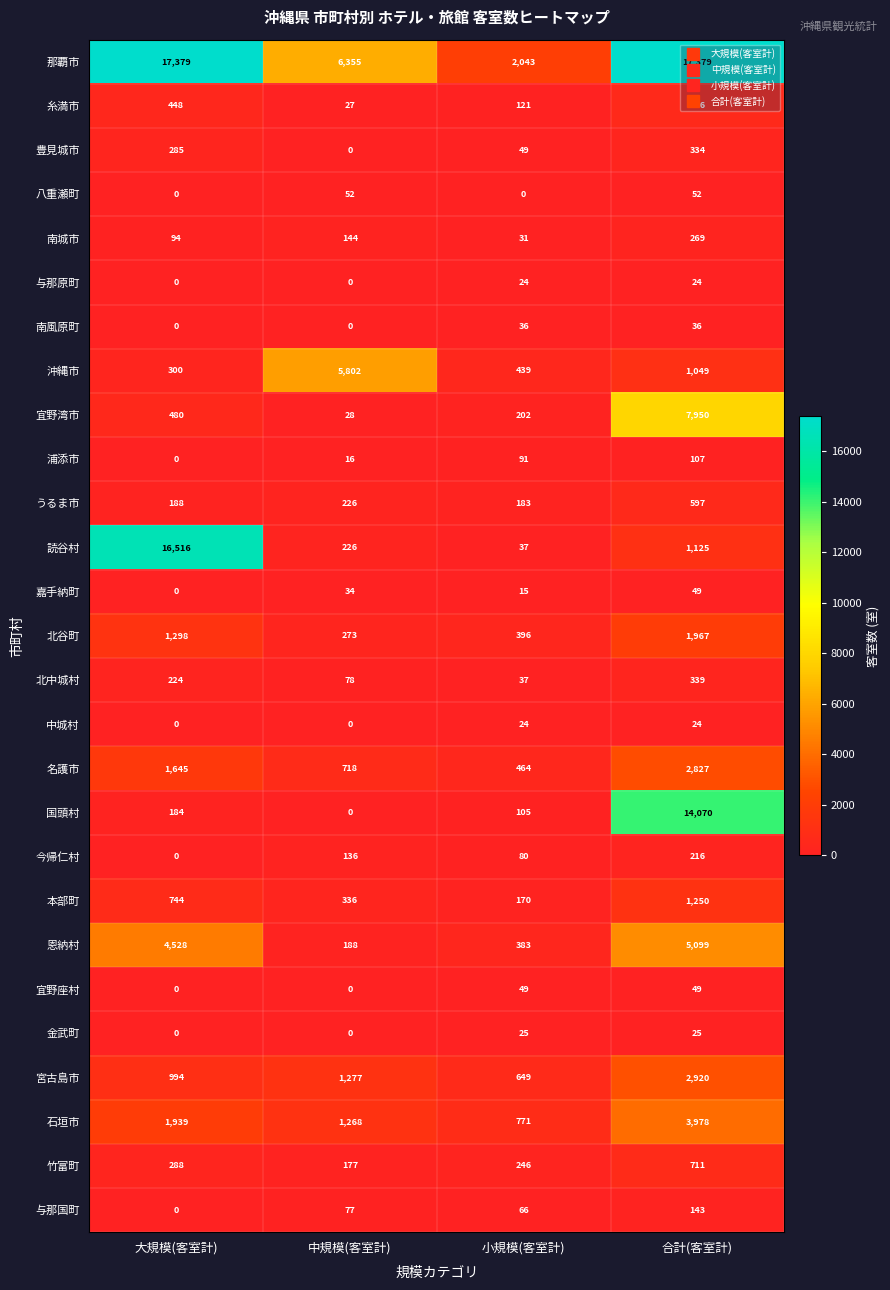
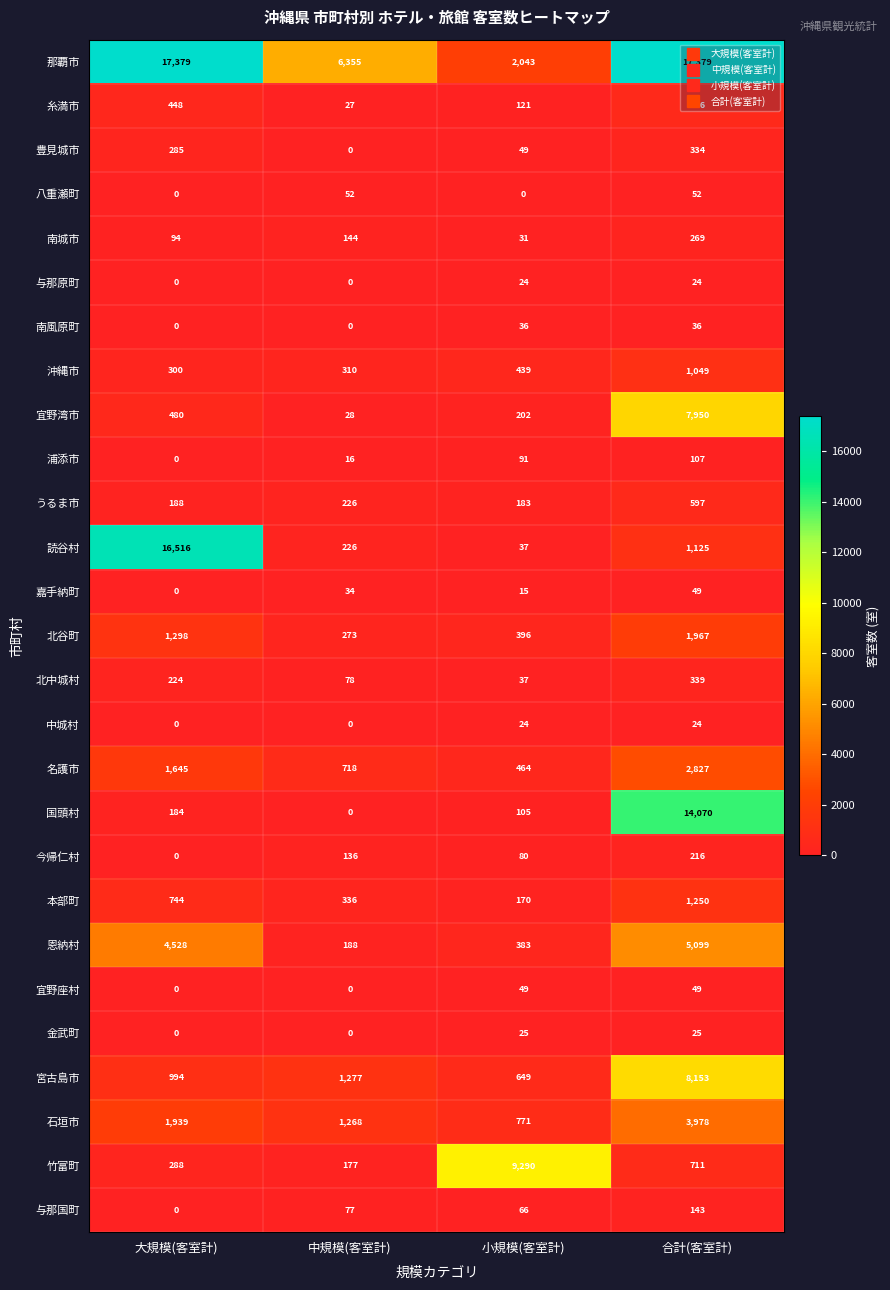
  {
    "那覇市": {
      "大規模(客室計)": "17,379",
      "中規模(客室計)": "6,355",
      "小規模(客室計)": "2,043"
    },
    "糸満市": {
      "大規模(客室計)": "448",
      "中規模(客室計)": "27",
      "小規模(客室計)": "121"
    },
    "豊見城市": {
      "大規模(客室計)": "285",
      "中規模(客室計)": "0",
      "小規模(客室計)": "49",
      "合計(客室計)": "334"
    },
    "八重瀬町": {
      "大規模(客室計)": "0",
      "中規模(客室計)": "52",
      "小規模(客室計)": "0",
      "合計(客室計)": "52"
    },
    "南城市": {
      "大規模(客室計)": "94",
      "中規模(客室計)": "144",
      "小規模(客室計)": "31",
      "合計(客室計)": "269"
    },
    "与那原町": {
      "大規模(客室計)": "0",
      "中規模(客室計)": "0",
      "小規模(客室計)": "24",
      "合計(客室計)": "24"
    },
    "南風原町": {
      "大規模(客室計)": "0",
      "中規模(客室計)": "0",
      "小規模(客室計)": "36",
      "合計(客室計)": "36"
    },
    "沖縄市": {
      "大規模(客室計)": "300",
-     "中規模(客室計)": "5,802",
+     "中規模(客室計)": "310",
      "小規模(客室計)": "439",
      "合計(客室計)": "1,049"
    },
    "宜野湾市": {
      "大規模(客室計)": "480",
      "中規模(客室計)": "28",
      "小規模(客室計)": "202",
      "合計(客室計)": "7,950"
    },
    "浦添市": {
      "大規模(客室計)": "0",
      "中規模(客室計)": "16",
      "小規模(客室計)": "91",
      "合計(客室計)": "107"
    },
    "うるま市": {
      "大規模(客室計)": "188",
      "中規模(客室計)": "226",
      "小規模(客室計)": "183",
      "合計(客室計)": "597"
    },
    "読谷村": {
      "大規模(客室計)": "16,516",
      "中規模(客室計)": "226",
      "小規模(客室計)": "37",
      "合計(客室計)": "1,125"
    },
    "嘉手納町": {
      "大規模(客室計)": "0",
      "中規模(客室計)": "34",
      "小規模(客室計)": "15",
      "合計(客室計)": "49"
    },
    "北谷町": {
      "大規模(客室計)": "1,298",
      "中規模(客室計)": "273",
      "小規模(客室計)": "396",
      "合計(客室計)": "1,967"
    },
    "北中城村": {
      "大規模(客室計)": "224",
      "中規模(客室計)": "78",
      "小規模(客室計)": "37",
      "合計(客室計)": "339"
    },
    "中城村": {
      "大規模(客室計)": "0",
      "中規模(客室計)": "0",
      "小規模(客室計)": "24",
      "合計(客室計)": "24"
    },
    "名護市": {
      "大規模(客室計)": "1,645",
      "中規模(客室計)": "718",
      "小規模(客室計)": "464",
      "合計(客室計)": "2,827"
    },
    "国頭村": {
      "大規模(客室計)": "184",
      "中規模(客室計)": "0",
      "小規模(客室計)": "105",
      "合計(客室計)": "14,070"
    },
    "今帰仁村": {
      "大規模(客室計)": "0",
      "中規模(客室計)": "136",
      "小規模(客室計)": "80",
      "合計(客室計)": "216"
    },
    "本部町": {
      "大規模(客室計)": "744",
      "中規模(客室計)": "336",
      "小規模(客室計)": "170",
      "合計(客室計)": "1,250"
    },
    "恩納村": {
      "大規模(客室計)": "4,528",
      "中規模(客室計)": "188",
      "小規模(客室計)": "383",
      "合計(客室計)": "5,099"
    },
    "宜野座村": {
      "大規模(客室計)": "0",
      "中規模(客室計)": "0",
      "小規模(客室計)": "49",
      "合計(客室計)": "49"
    },
    "金武町": {
      "大規模(客室計)": "0",
      "中規模(客室計)": "0",
      "小規模(客室計)": "25",
      "合計(客室計)": "25"
    },
    "宮古島市": {
      "大規模(客室計)": "994",
      "中規模(客室計)": "1,277",
      "小規模(客室計)": "649",
-     "合計(客室計)": "2,920"
+     "合計(客室計)": "8,153"
    },
    "石垣市": {
      "大規模(客室計)": "1,939",
      "中規模(客室計)": "1,268",
      "小規模(客室計)": "771",
      "合計(客室計)": "3,978"
    },
    "竹富町": {
      "大規模(客室計)": "288",
      "中規模(客室計)": "177",
-     "小規模(客室計)": "246",
+     "小規模(客室計)": "9,290",
      "合計(客室計)": "711"
    },
    "与那国町": {
      "大規模(客室計)": "0",
      "中規模(客室計)": "77",
      "小規模(客室計)": "66",
      "合計(客室計)": "143"
    }
  }
